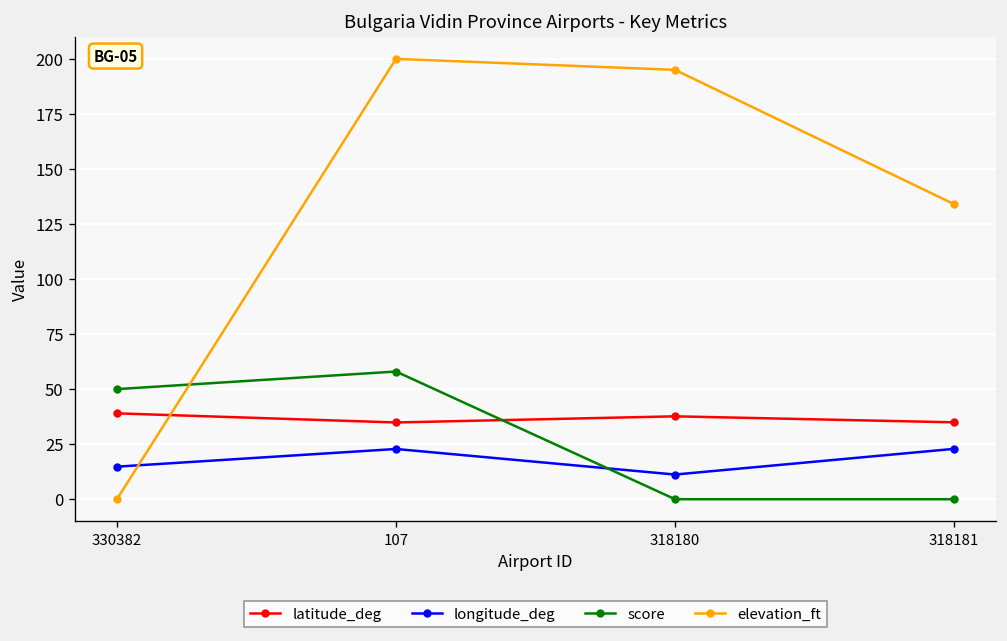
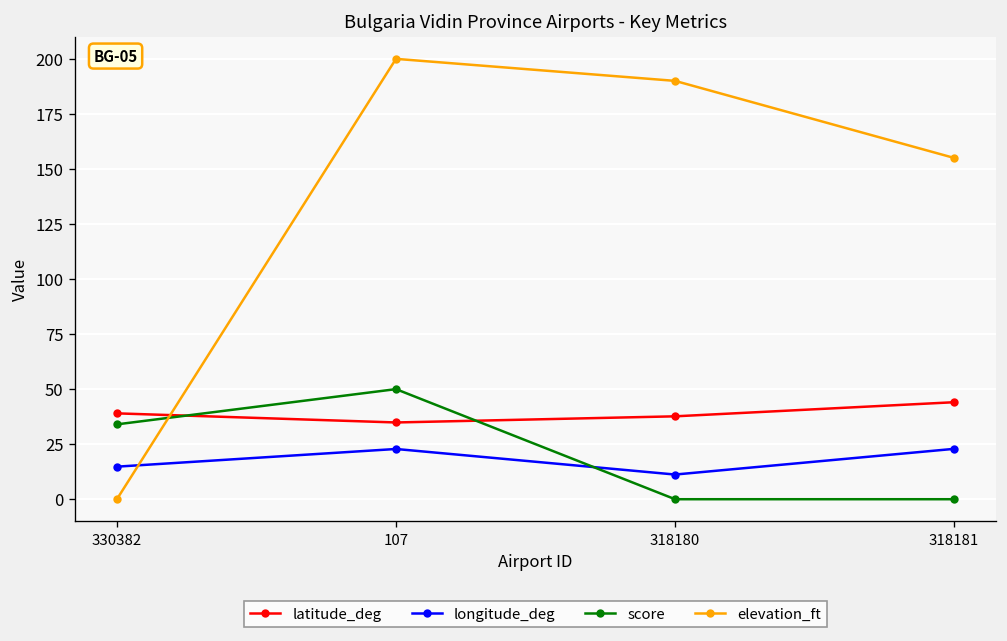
  {
    "latitude_deg": {
      "330382": 39,
      "107": 35,
      "318180": 38,
-     "318181": 35
+     "318181": 44
    },
    "longitude_deg": {
      "330382": 15,
      "107": 23,
      "318180": 11,
      "318181": 23
    },
    "score": {
-     "330382": 50,
-     "107": 58,
+     "330382": 34,
+     "107": 50,
      "318180": 0,
      "318181": 0
    },
    "elevation_ft": {
      "330382": 0,
      "107": 200,
-     "318180": 195,
-     "318181": 134
+     "318180": 190,
+     "318181": 155
    }
  }
